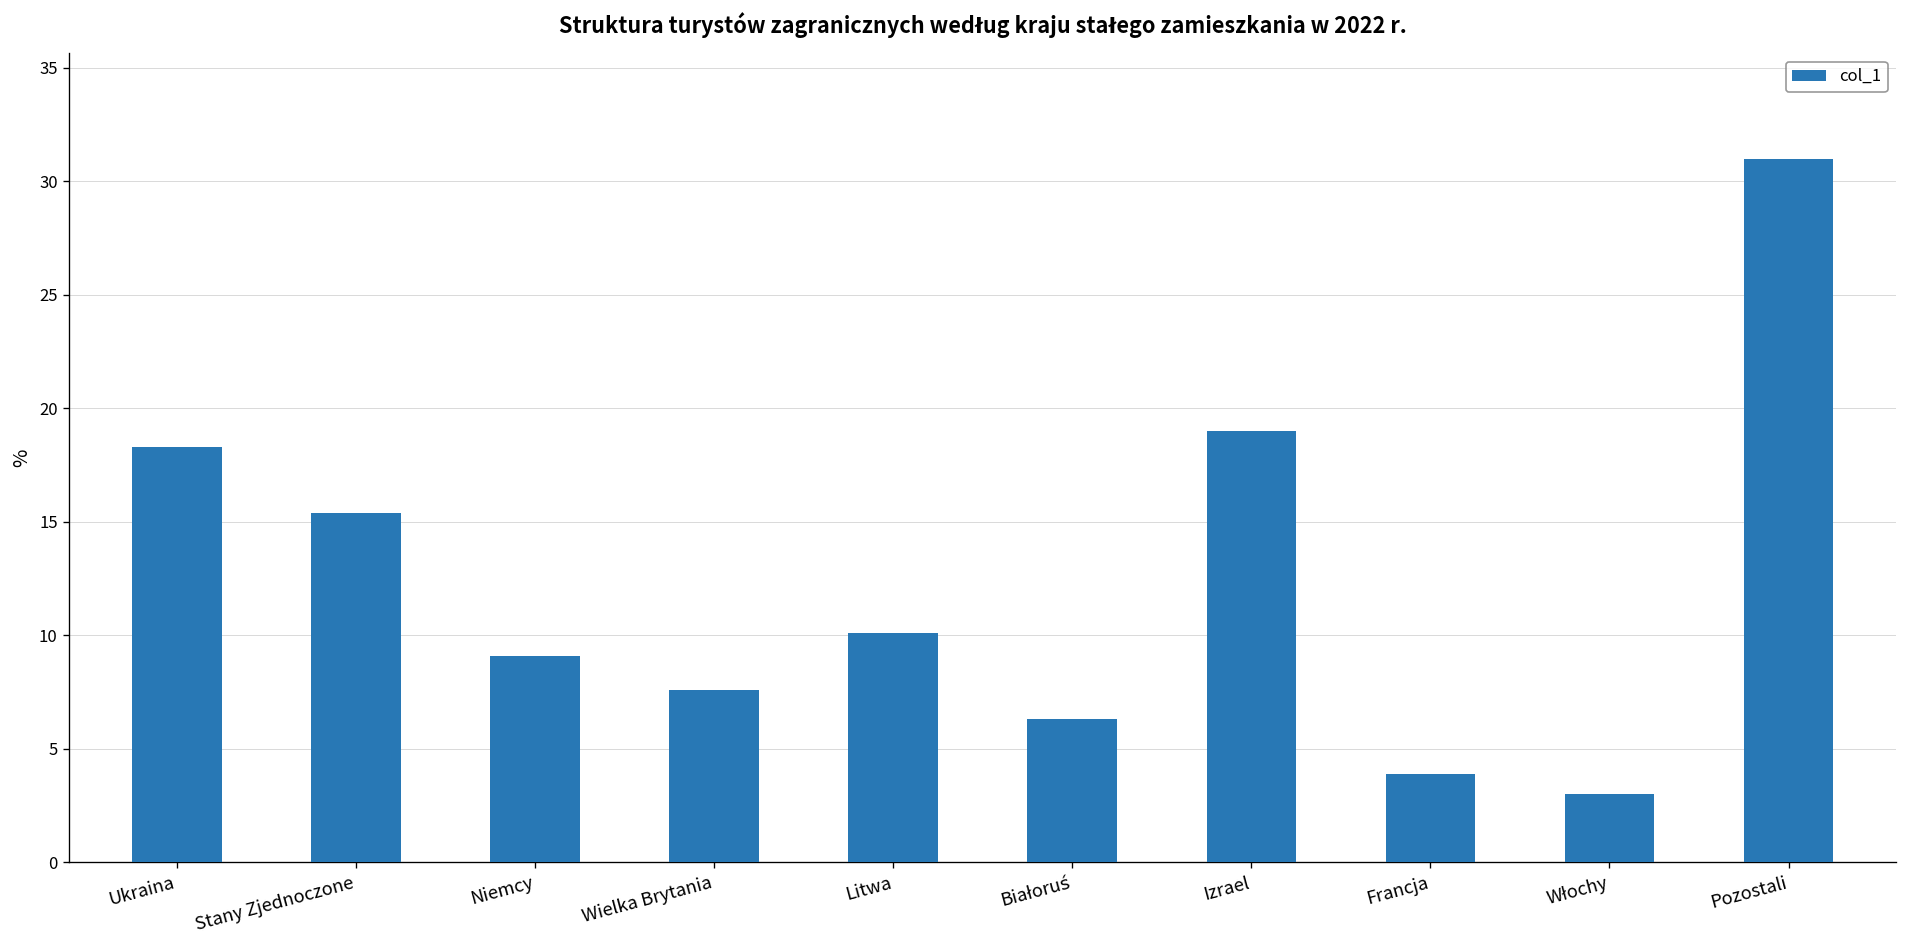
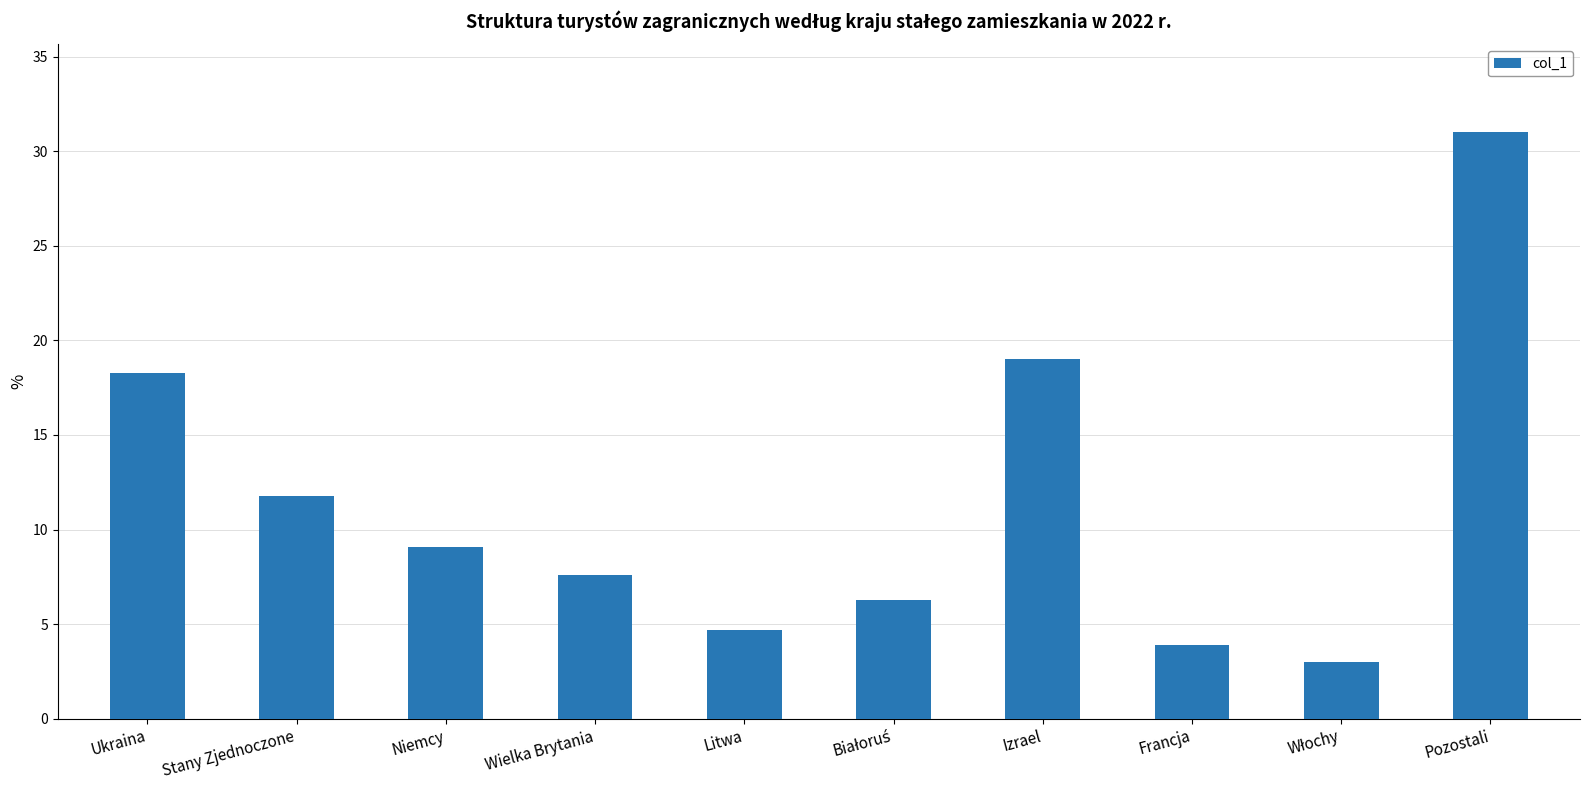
  {
    "Ukraina": 18.3,
-   "Stany Zjednoczone": 15.4,
+   "Stany Zjednoczone": 11.8,
    "Niemcy": 9.1,
    "Wielka Brytania": 7.6,
-   "Litwa": 10.1,
+   "Litwa": 4.7,
    "Białoruś": 6.3,
    "Izrael": 19.0,
    "Francja": 3.9,
    "Włochy": 3.0,
    "Pozostali": 31.0
  }
